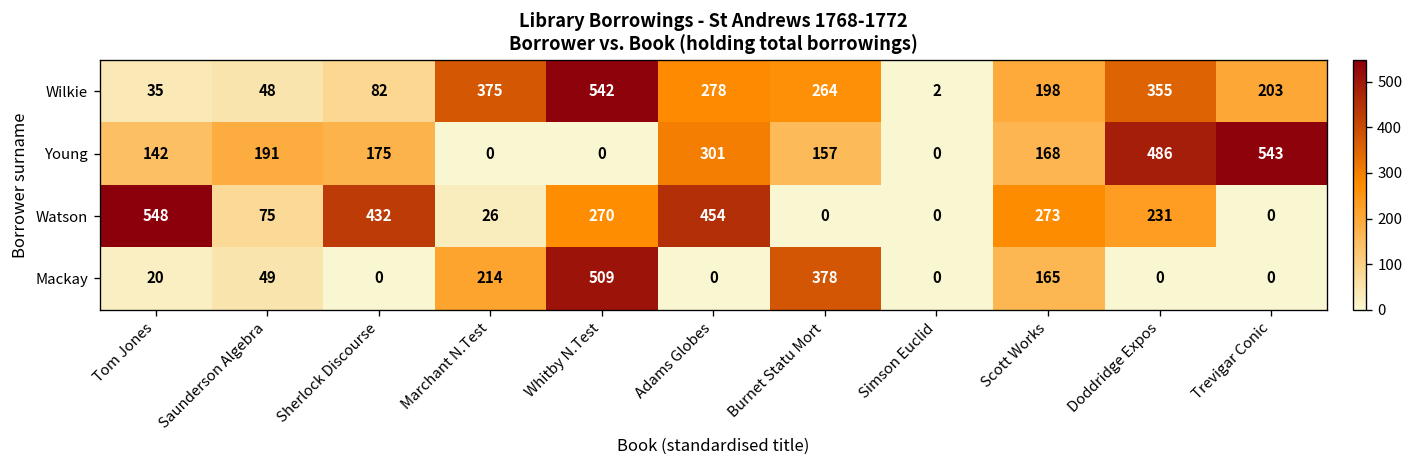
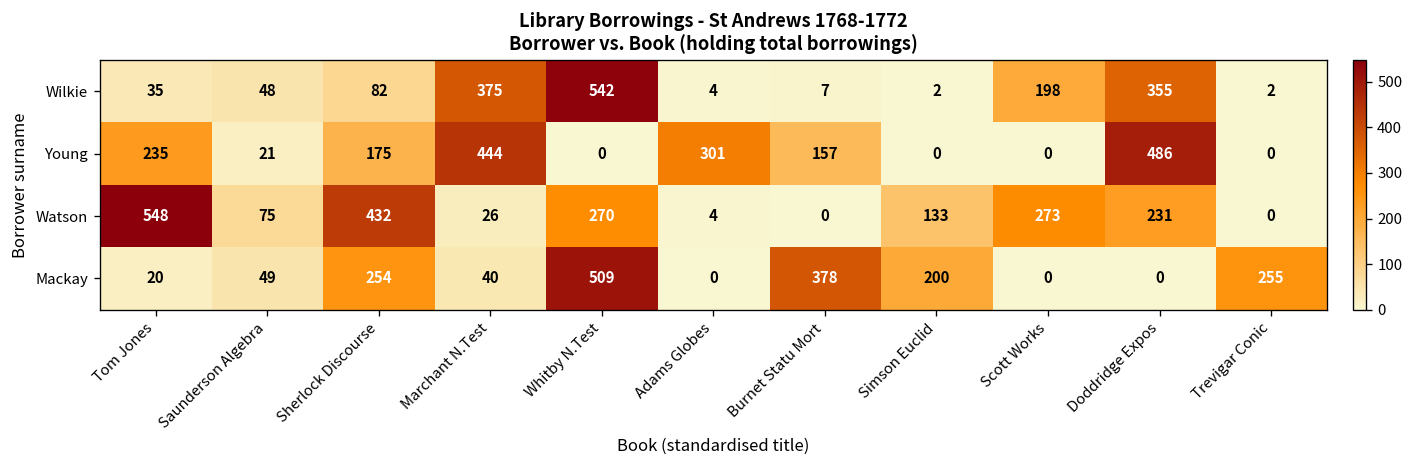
  {
    "Wilkie": {
      "Tom Jones": 35,
      "Saunderson Algebra": 48,
      "Sherlock Discourse": 82,
      "Marchant N.Test": 375,
      "Whitby N.Test": 542,
-     "Adams Globes": 278,
-     "Burnet Statu Mort": 264,
+     "Adams Globes": 4,
+     "Burnet Statu Mort": 7,
      "Simson Euclid": 2,
      "Scott Works": 198,
      "Doddridge Expos": 355,
-     "Trevigar Conic": 203
+     "Trevigar Conic": 2
    },
    "Young": {
-     "Tom Jones": 142,
-     "Saunderson Algebra": 191,
+     "Tom Jones": 235,
+     "Saunderson Algebra": 21,
      "Sherlock Discourse": 175,
-     "Marchant N.Test": 0,
+     "Marchant N.Test": 444,
      "Whitby N.Test": 0,
      "Adams Globes": 301,
      "Burnet Statu Mort": 157,
      "Simson Euclid": 0,
-     "Scott Works": 168,
+     "Scott Works": 0,
      "Doddridge Expos": 486,
-     "Trevigar Conic": 543
+     "Trevigar Conic": 0
    },
    "Watson": {
      "Tom Jones": 548,
      "Saunderson Algebra": 75,
      "Sherlock Discourse": 432,
      "Marchant N.Test": 26,
      "Whitby N.Test": 270,
-     "Adams Globes": 454,
+     "Adams Globes": 4,
      "Burnet Statu Mort": 0,
-     "Simson Euclid": 0,
+     "Simson Euclid": 133,
      "Scott Works": 273,
      "Doddridge Expos": 231,
      "Trevigar Conic": 0
    },
    "Mackay": {
      "Tom Jones": 20,
      "Saunderson Algebra": 49,
-     "Sherlock Discourse": 0,
-     "Marchant N.Test": 214,
+     "Sherlock Discourse": 254,
+     "Marchant N.Test": 40,
      "Whitby N.Test": 509,
      "Adams Globes": 0,
      "Burnet Statu Mort": 378,
-     "Simson Euclid": 0,
-     "Scott Works": 165,
+     "Simson Euclid": 200,
+     "Scott Works": 0,
      "Doddridge Expos": 0,
-     "Trevigar Conic": 0
+     "Trevigar Conic": 255
    }
  }
